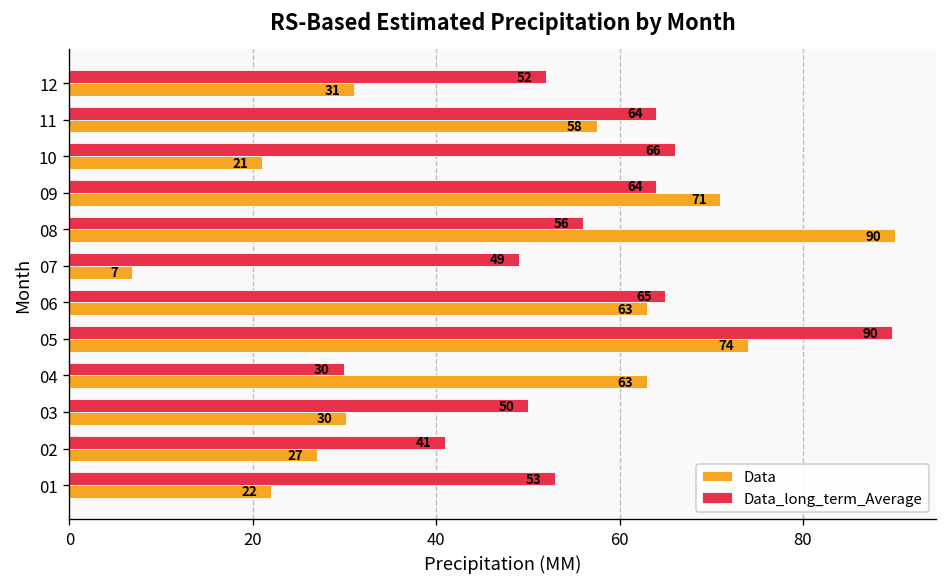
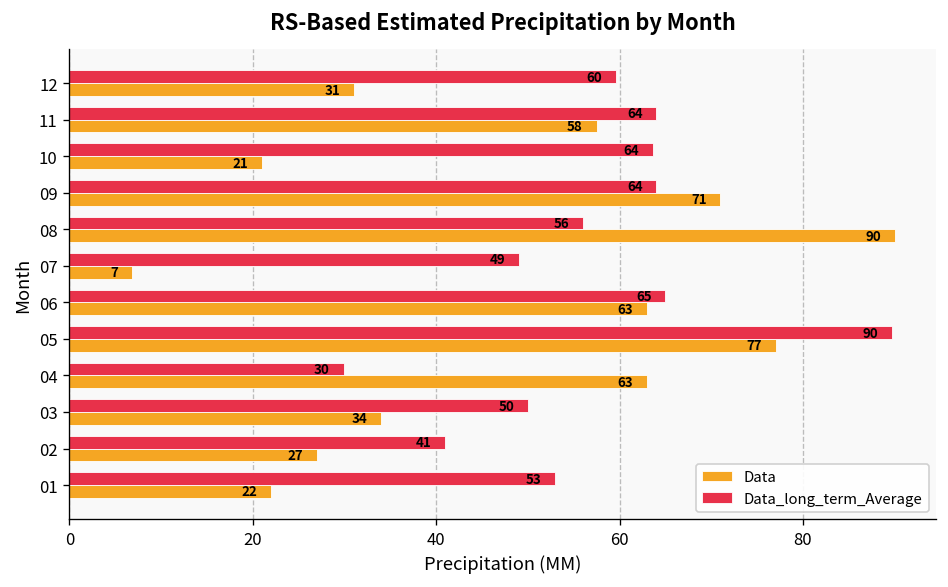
  {
    "Data": {
      "12": 31,
      "11": 58,
      "10": 21,
      "09": 71,
      "08": 90,
      "07": 7,
      "06": 63,
-     "05": 74,
+     "05": 77,
      "04": 63,
-     "03": 30,
+     "03": 34,
      "02": 27,
      "01": 22
    },
    "Data_long_term_Average": {
-     "12": 52,
+     "12": 60,
      "11": 64,
-     "10": 66,
+     "10": 64,
      "09": 64,
      "08": 56,
      "07": 49,
      "06": 65,
      "05": 90,
      "04": 30,
      "03": 50,
      "02": 41,
      "01": 53
    }
  }
